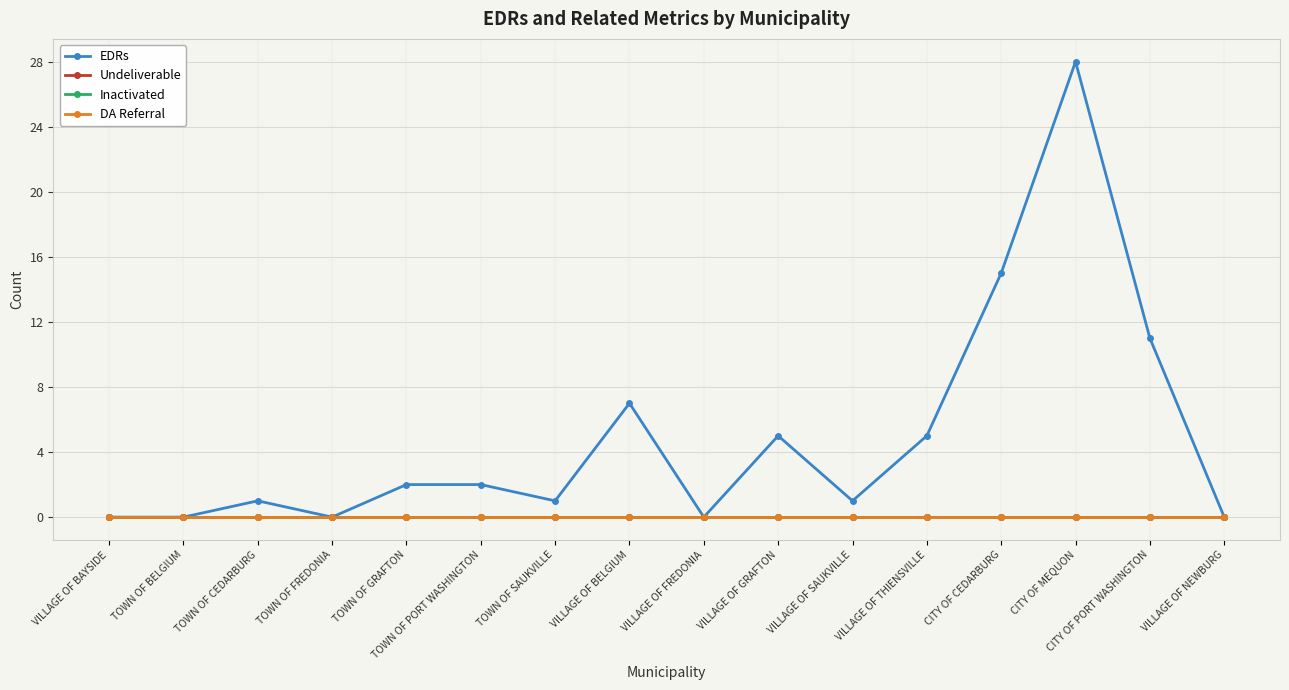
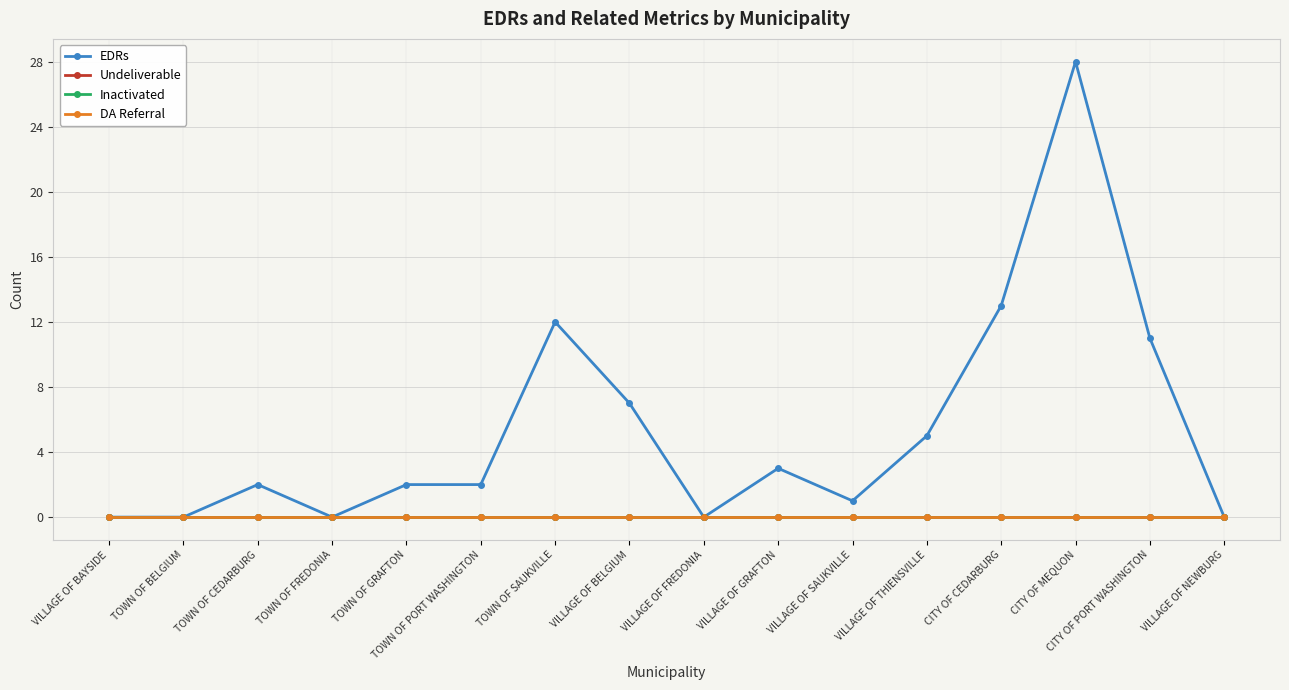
  {
    "EDRs": {
-     "TOWN OF CEDARBURG": 1,
+     "TOWN OF CEDARBURG": 2,
      "TOWN OF GRAFTON": 2,
      "TOWN OF PORT WASHINGTON": 2,
-     "TOWN OF SAUKVILLE": 1,
+     "TOWN OF SAUKVILLE": 12,
      "VILLAGE OF BELGIUM": 7,
-     "VILLAGE OF GRAFTON": 5,
+     "VILLAGE OF GRAFTON": 3,
      "VILLAGE OF SAUKVILLE": 1,
      "VILLAGE OF THIENSVILLE": 5,
-     "CITY OF CEDARBURG": 15,
+     "CITY OF CEDARBURG": 13,
      "CITY OF MEQUON": 28,
      "CITY OF PORT WASHINGTON": 11
    },
    "DA Referral": {
      "TOWN OF CEDARBURG": 0,
      "TOWN OF GRAFTON": 0,
      "TOWN OF PORT WASHINGTON": 0,
      "TOWN OF SAUKVILLE": 0,
      "VILLAGE OF BELGIUM": 0,
      "VILLAGE OF GRAFTON": 0,
      "VILLAGE OF SAUKVILLE": 0,
      "VILLAGE OF THIENSVILLE": 0,
      "CITY OF CEDARBURG": 0,
      "CITY OF MEQUON": 0,
      "CITY OF PORT WASHINGTON": 0
    }
  }
